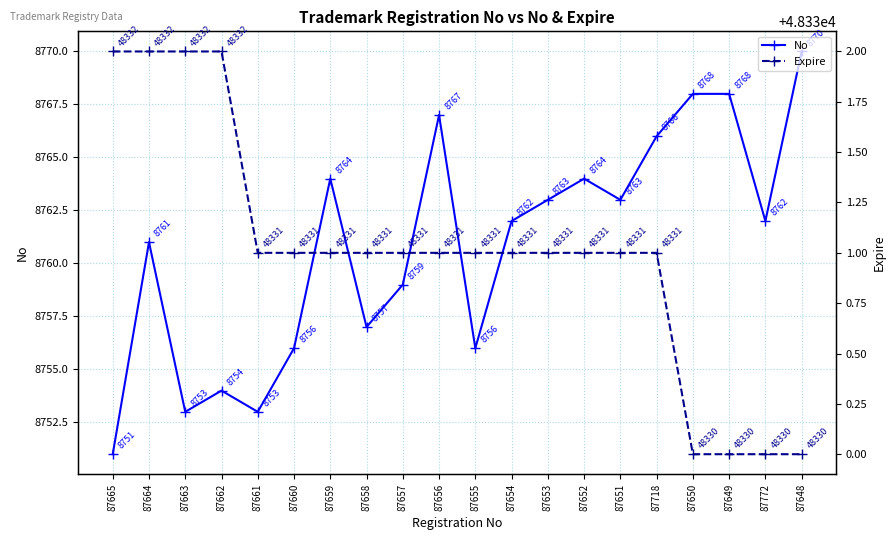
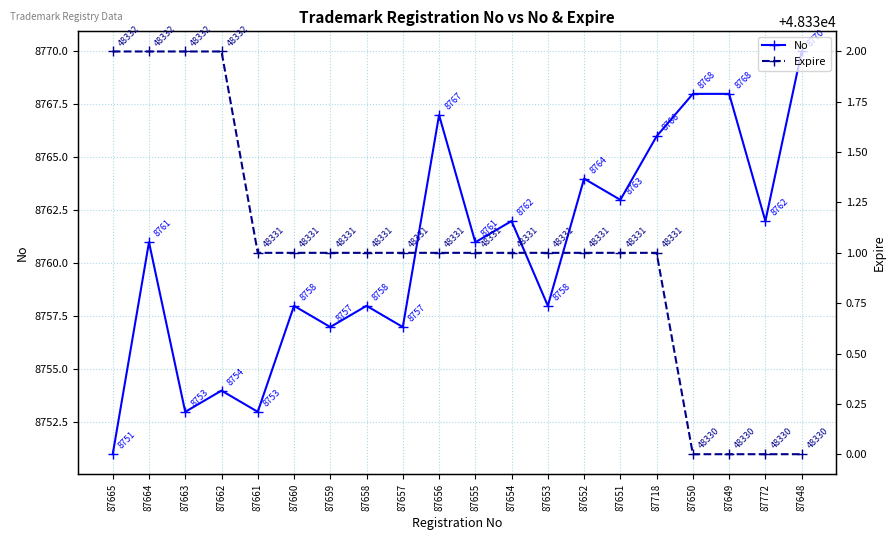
  {
    "No": {
      "87665": 8751,
      "87664": 8761,
      "87663": 8753,
      "87662": 8754,
      "87661": 8753,
-     "87660": 8756,
-     "87659": 8764,
-     "87658": 8757,
-     "87657": 8759,
+     "87660": 8758,
+     "87659": 8757,
+     "87658": 8758,
+     "87657": 8757,
      "87656": 8767,
-     "87655": 8756,
+     "87655": 8761,
      "87654": 8762,
-     "87653": 8763,
+     "87653": 8758,
      "87652": 8764,
      "87651": 8763,
      "87718": 8766,
      "87650": 8768,
      "87649": 8768,
      "87772": 8762
    },
    "Expire": {
      "87665": 48332,
      "87664": 48332,
      "87663": 48332,
      "87662": 48332,
      "87661": 48331,
      "87660": 48331,
      "87659": 48331,
      "87658": 48331,
      "87657": 48331,
      "87656": 48331,
      "87654": 48331,
      "87653": 48331,
      "87652": 48331,
      "87651": 48331,
      "87718": 48331,
      "87650": 48330,
      "87649": 48330,
      "87772": 48330,
      "87648": 48330
    }
  }
